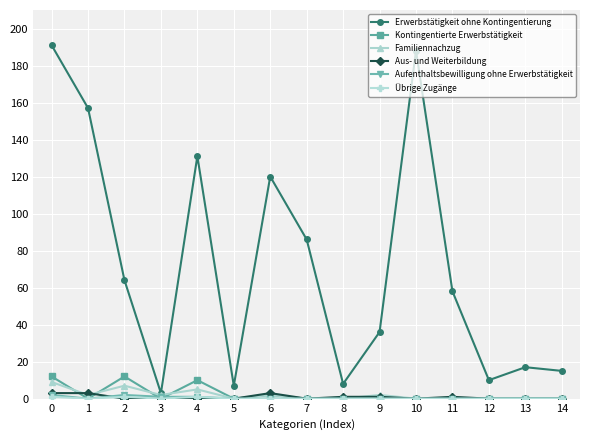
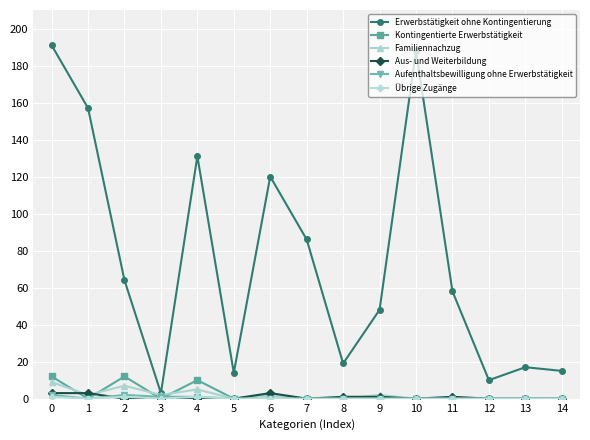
  {
    "Erwerbstätigkeit ohne Kontingentierung": {
      "0": 191,
      "1": 157,
      "2": 64,
      "4": 131,
-     "5": 7,
+     "5": 14,
      "6": 120,
      "7": 86,
-     "8": 8,
-     "9": 36,
+     "8": 19,
+     "9": 48,
      "11": 58,
      "12": 10,
      "13": 17,
      "14": 15
    }
  }
